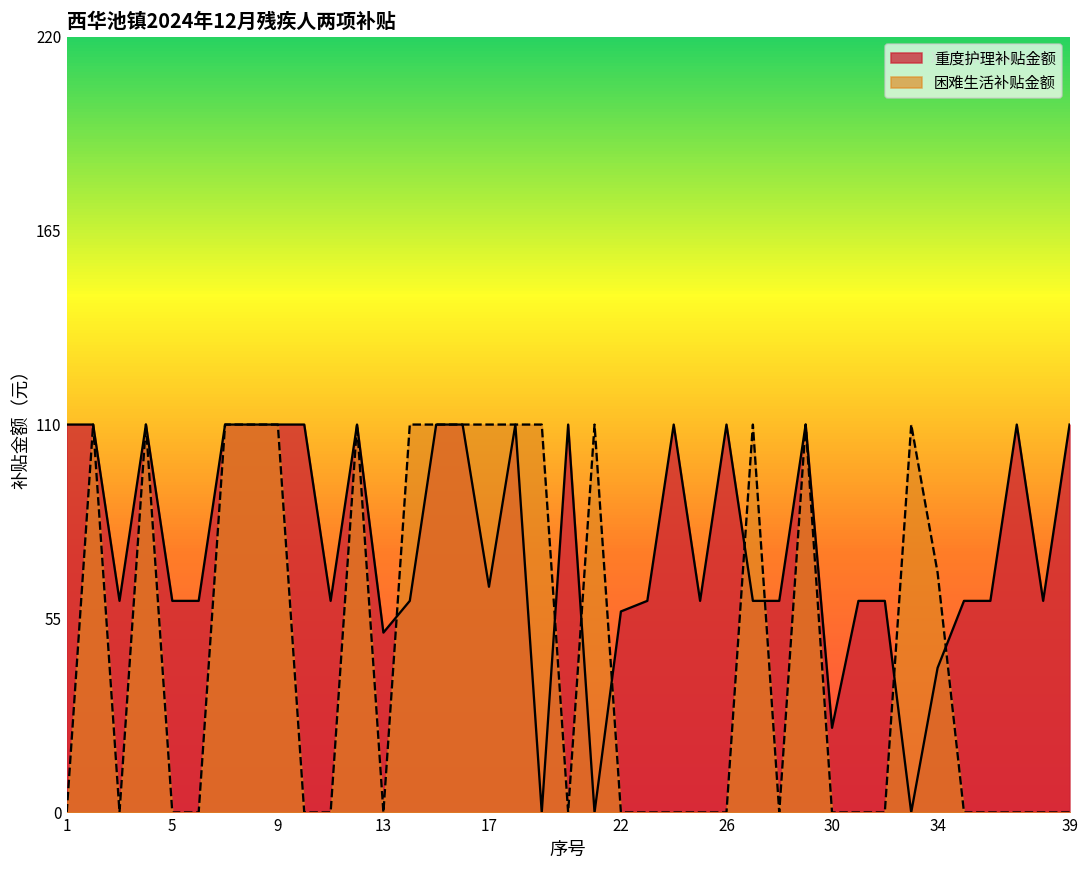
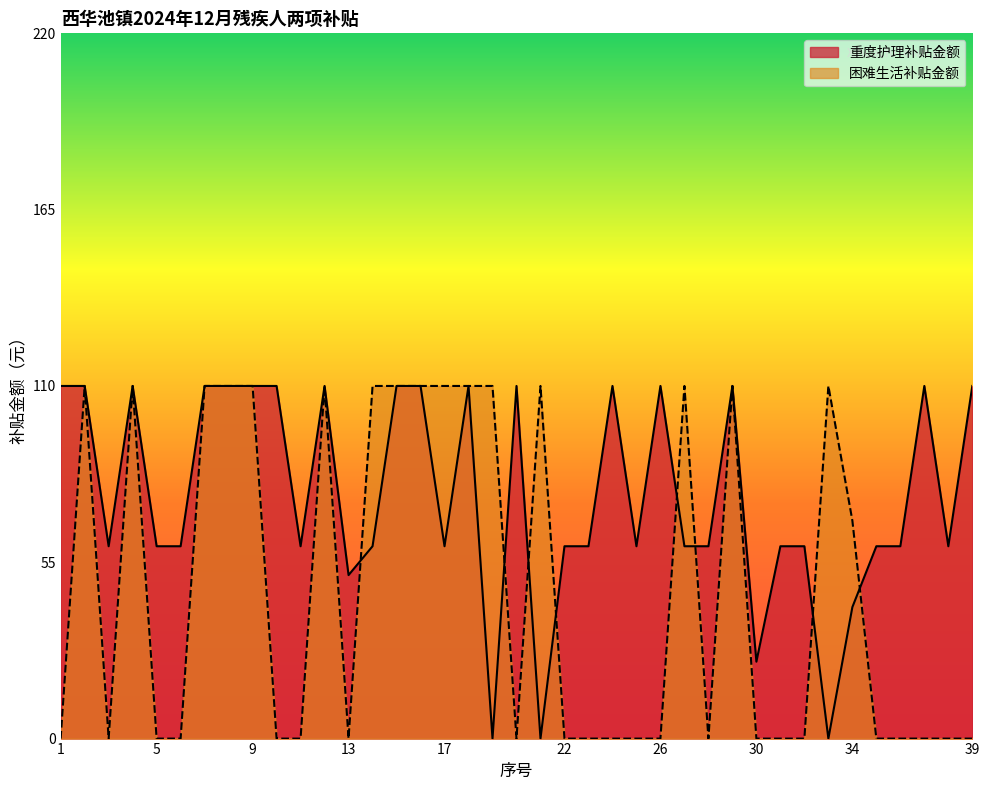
  {
    "重度护理补贴金额": {
      "1": 110,
      "5": 60,
      "13": 51,
-     "17": 64,
-     "22": 57,
+     "17": 60,
+     "22": 60,
      "26": 110,
      "30": 24,
      "34": 41,
      "39": 110
    },
    "困难生活补贴金额": {
      "1": 0,
      "5": 0,
      "13": 0,
      "17": 110,
      "22": 0,
      "26": 0,
      "30": 0,
      "34": 68,
      "39": 0
    }
  }
